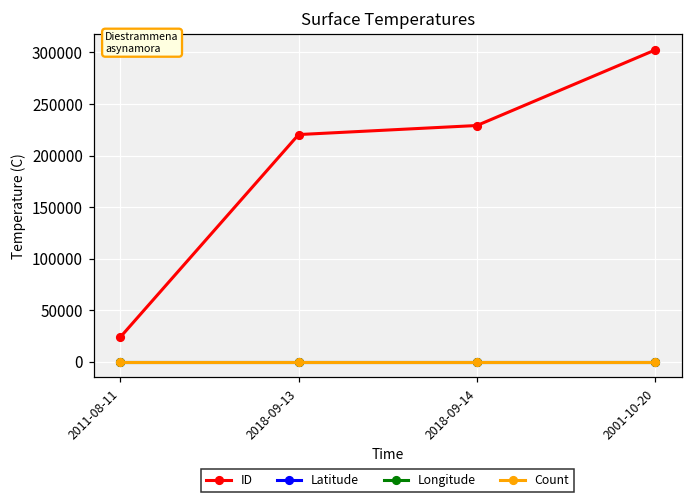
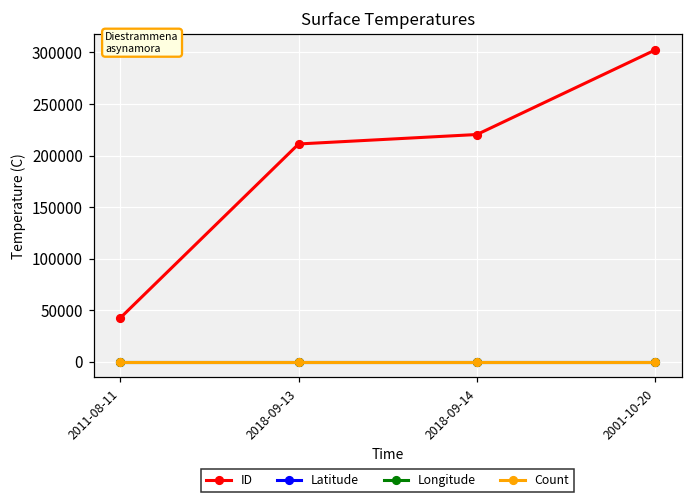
  {
    "ID": {
-     "2011-08-11": 20000,
-     "2018-09-13": 220000,
-     "2018-09-14": 230000,
+     "2011-08-11": 40000,
+     "2018-09-13": 210000,
+     "2018-09-14": 220000,
      "2001-10-20": 300000
    },
    "Count": {
      "2011-08-11": 0,
      "2018-09-13": 0,
      "2018-09-14": 0,
      "2001-10-20": 0
    }
  }
